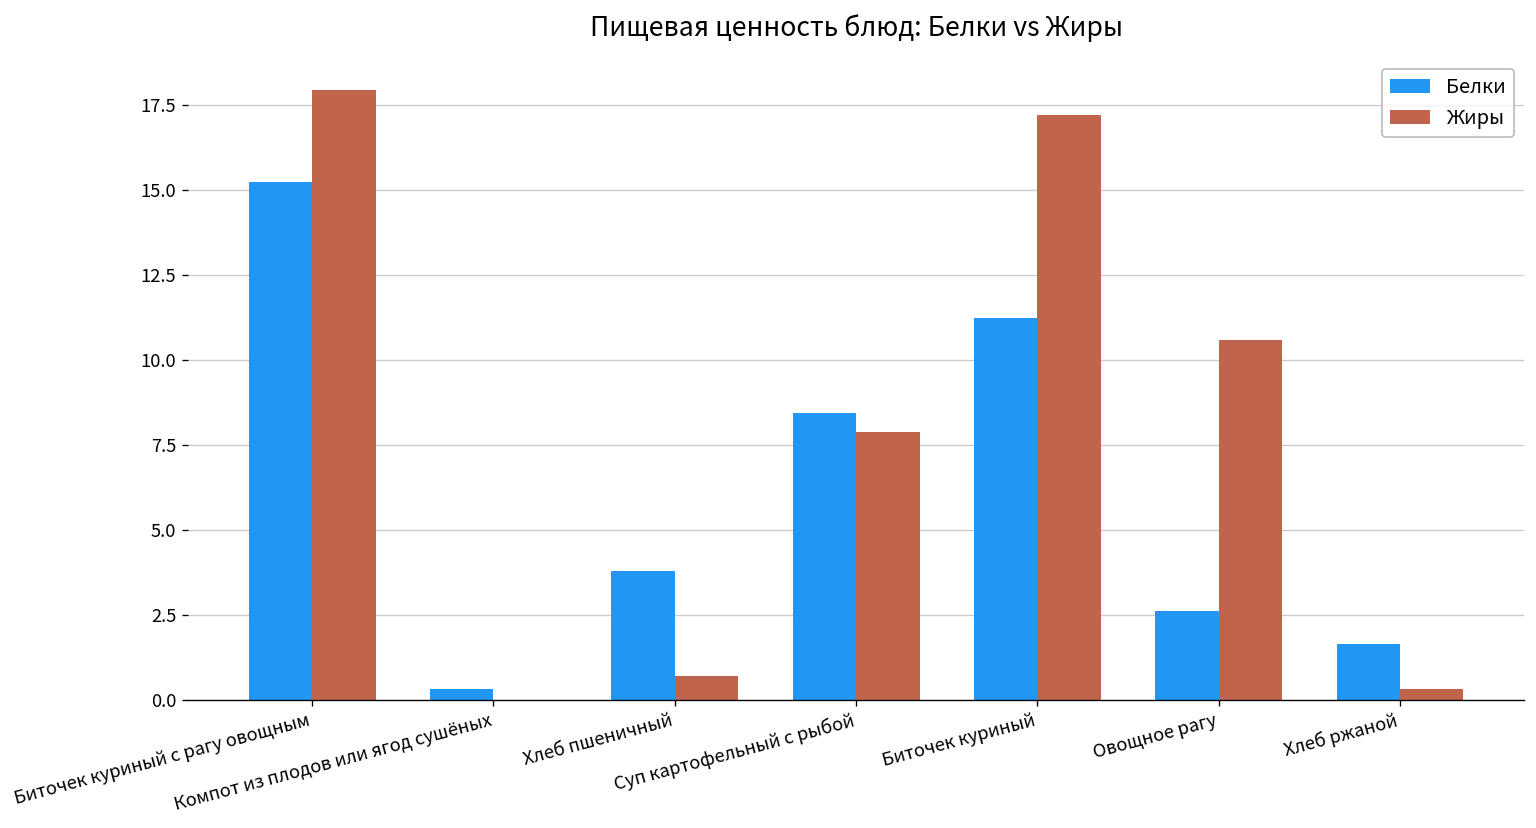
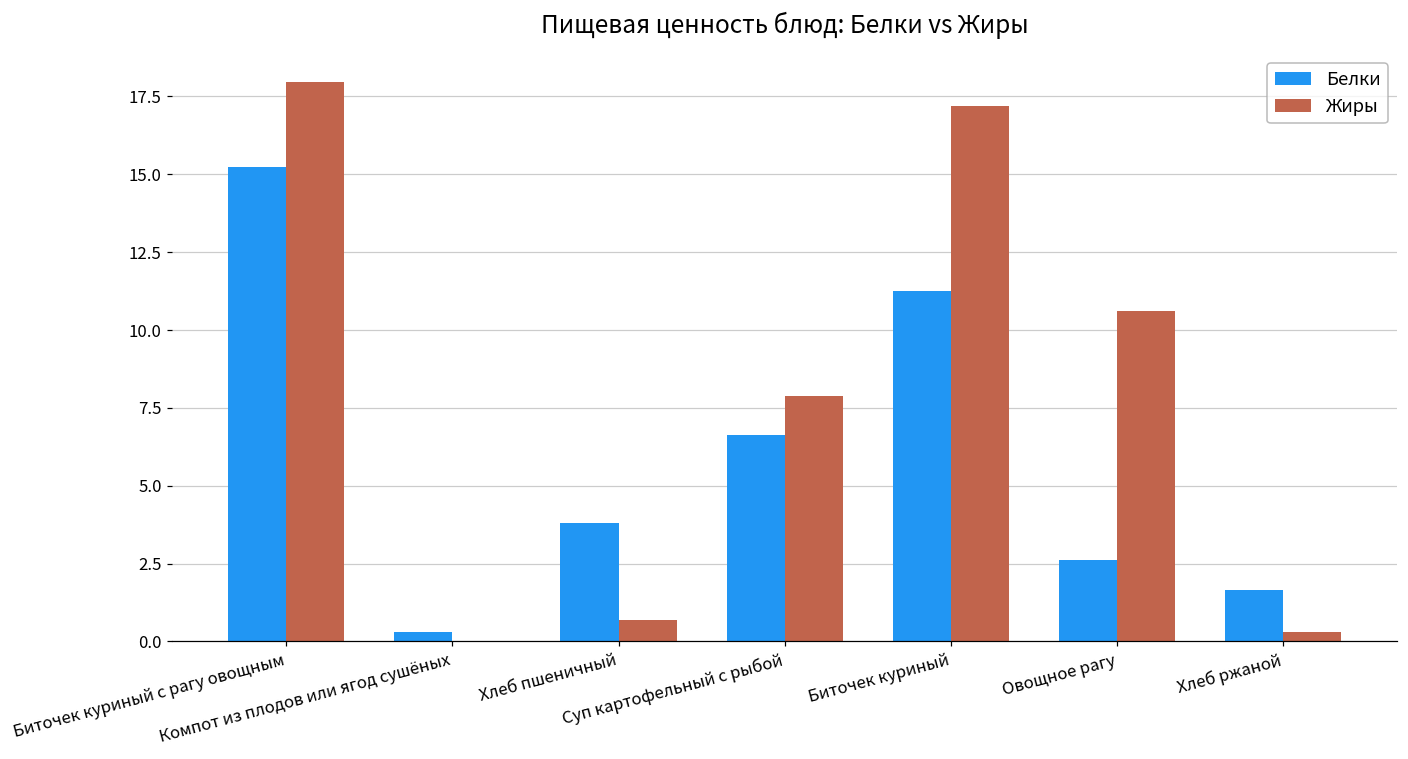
  {
    "Белки": {
      "Биточек куриный с рагу овощным": 15.3,
      "Компот из плодов или ягод сушёных": 0.3,
      "Хлеб пшеничный": 3.8,
-     "Суп картофельный с рыбой": 8.4,
+     "Суп картофельный с рыбой": 6.6,
      "Биточек куриный": 11.3,
      "Овощное рагу": 2.6,
      "Хлеб ржаной": 1.7
    },
    "Жиры": {
      "Биточек куриный с рагу овощным": 18.0,
      "Компот из плодов или ягод сушёных": 0.0,
      "Хлеб пшеничный": 0.7,
      "Суп картофельный с рыбой": 7.9,
      "Биточек куриный": 17.2,
      "Овощное рагу": 10.6,
      "Хлеб ржаной": 0.3
    }
  }
